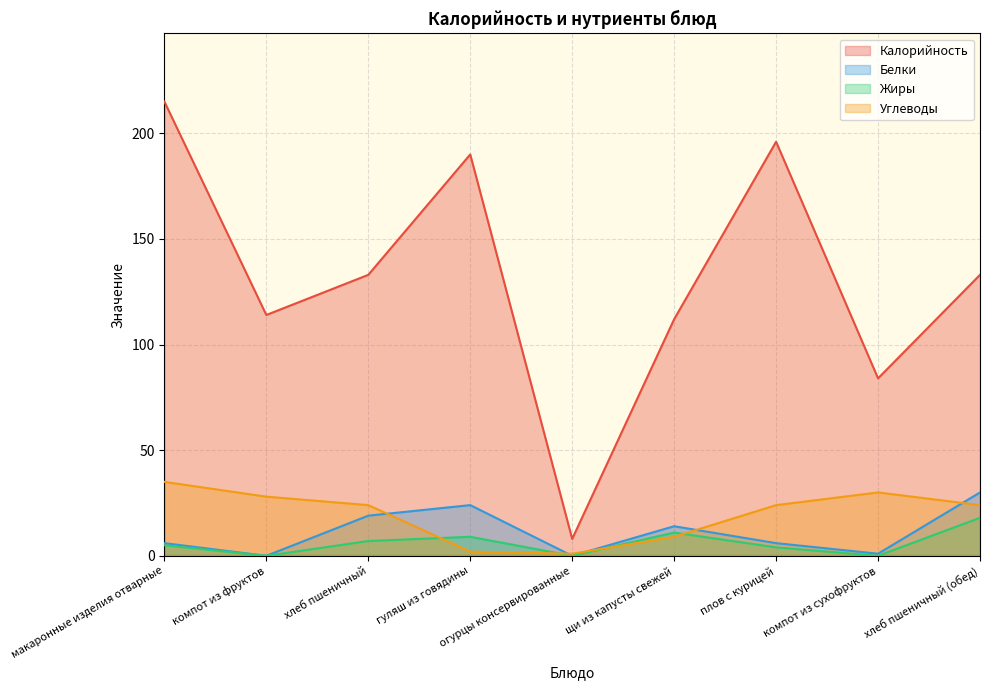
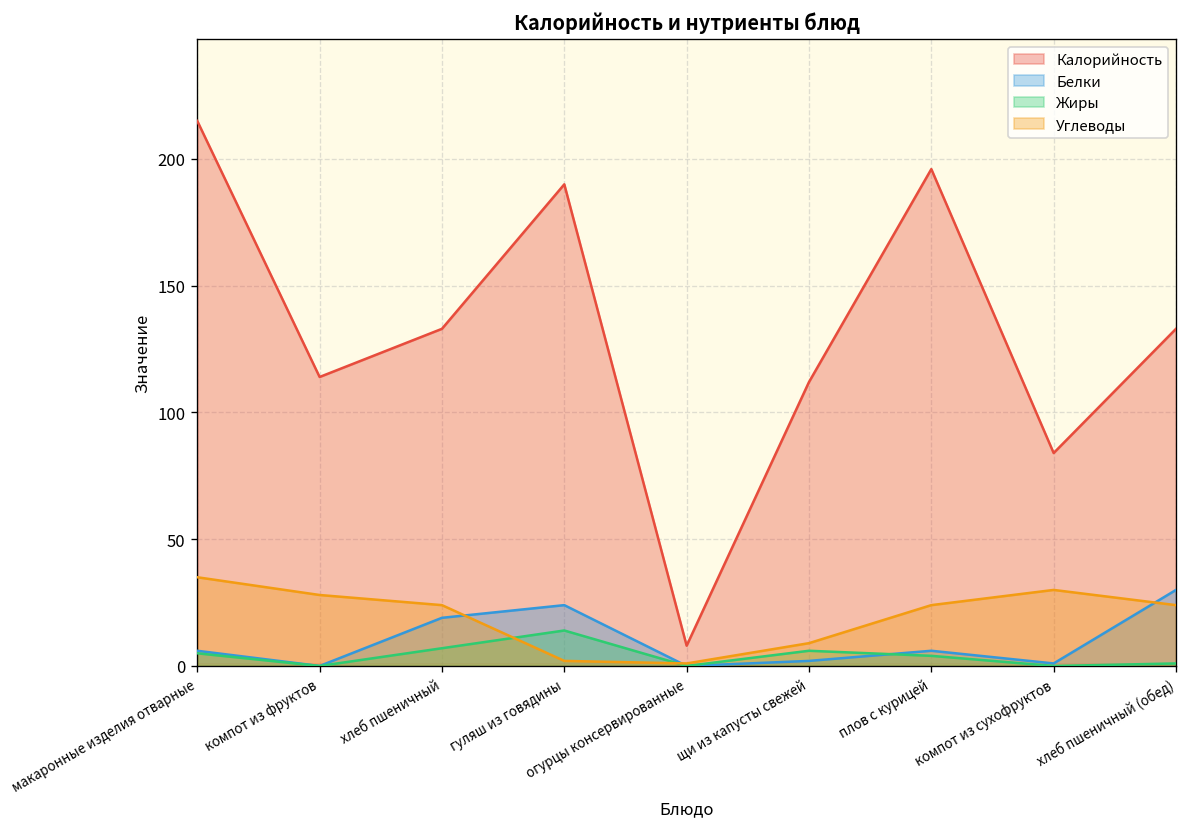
  {
    "Белки": {
      "хлеб пшеничный": 19,
      "гуляш из говядины": 24,
-     "щи из капусты свежей": 14,
+     "щи из капусты свежей": 2,
      "плов с курицей": 6,
      "хлеб пшеничный (обед)": 30
    },
    "Жиры": {
      "хлеб пшеничный": 7,
-     "гуляш из говядины": 9,
-     "щи из капусты свежей": 11,
+     "гуляш из говядины": 14,
+     "щи из капусты свежей": 6,
      "плов с курицей": 4,
-     "хлеб пшеничный (обед)": 18
+     "хлеб пшеничный (обед)": 1
    }
  }
